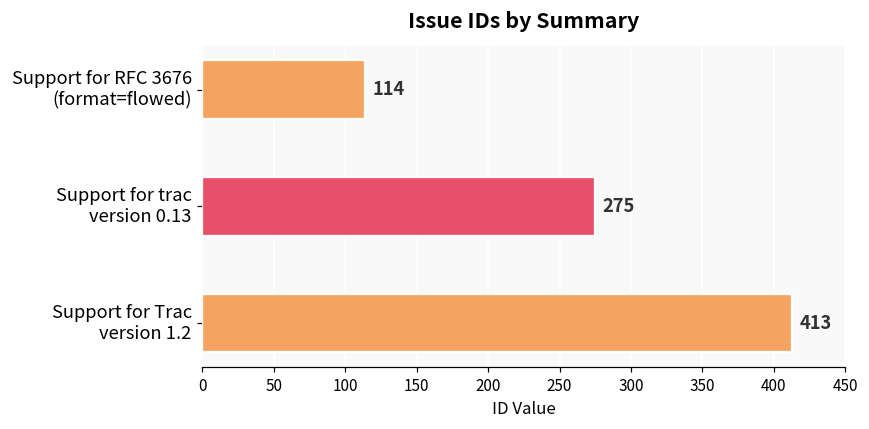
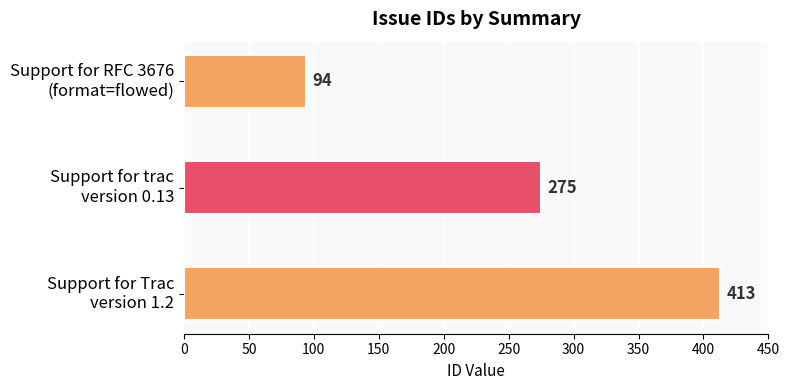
  {
-   "Support for RFC 3676 (format=flowed)": 114,
+   "Support for RFC 3676 (format=flowed)": 94,
    "Support for trac version 0.13": 275,
    "Support for Trac version 1.2": 413
  }
